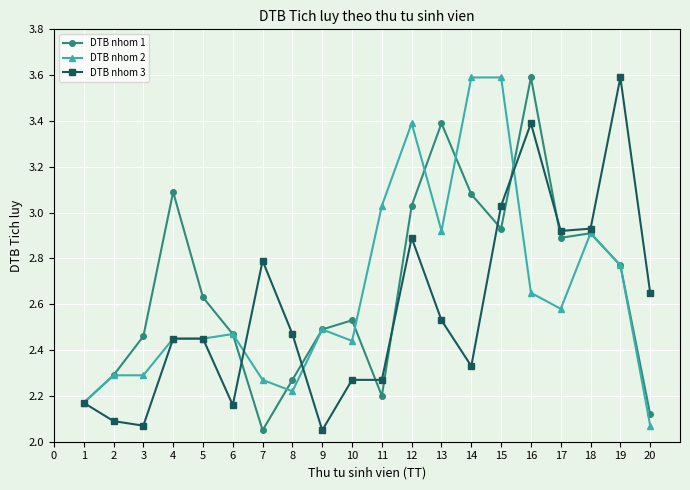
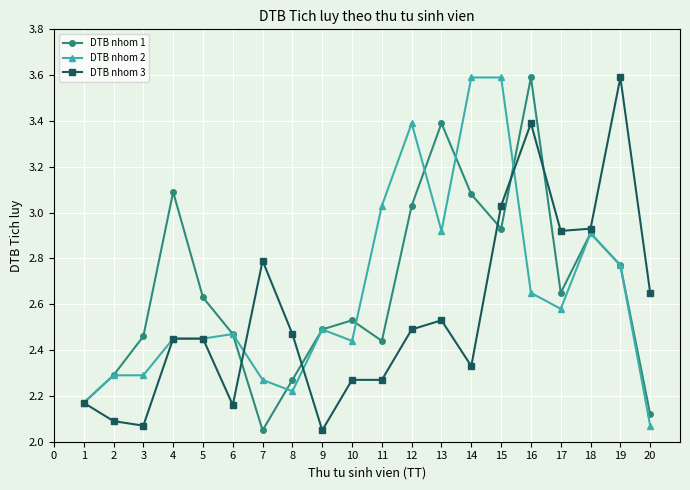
  {
    "DTB nhom 1": {
      "3": 2.46,
      "4": 3.09,
      "5": 2.63,
      "7": 2.05,
      "8": 2.27,
      "10": 2.53,
-     "11": 2.20,
+     "11": 2.44,
      "12": 3.03,
      "13": 3.39,
      "14": 3.08,
      "15": 2.93,
      "16": 3.59,
-     "17": 2.89,
+     "17": 2.65,
      "20": 2.12
    },
    "DTB nhom 2": {
      "3": 2.29,
      "7": 2.27,
      "8": 2.22,
      "10": 2.44,
      "11": 3.03,
      "12": 3.39,
      "13": 2.92,
      "14": 3.59,
      "15": 3.59,
      "16": 2.65,
      "17": 2.58,
      "20": 2.07
    },
    "DTB nhom 3": {
      "2": 2.09,
      "3": 2.07,
      "6": 2.16,
      "7": 2.79,
      "8": 2.47,
      "9": 2.05,
      "10": 2.27,
      "11": 2.27,
-     "12": 2.89,
+     "12": 2.49,
      "13": 2.53,
      "14": 2.33,
      "15": 3.03,
      "16": 3.39,
      "17": 2.92,
      "18": 2.93,
      "19": 3.59,
      "20": 2.65
    }
  }
